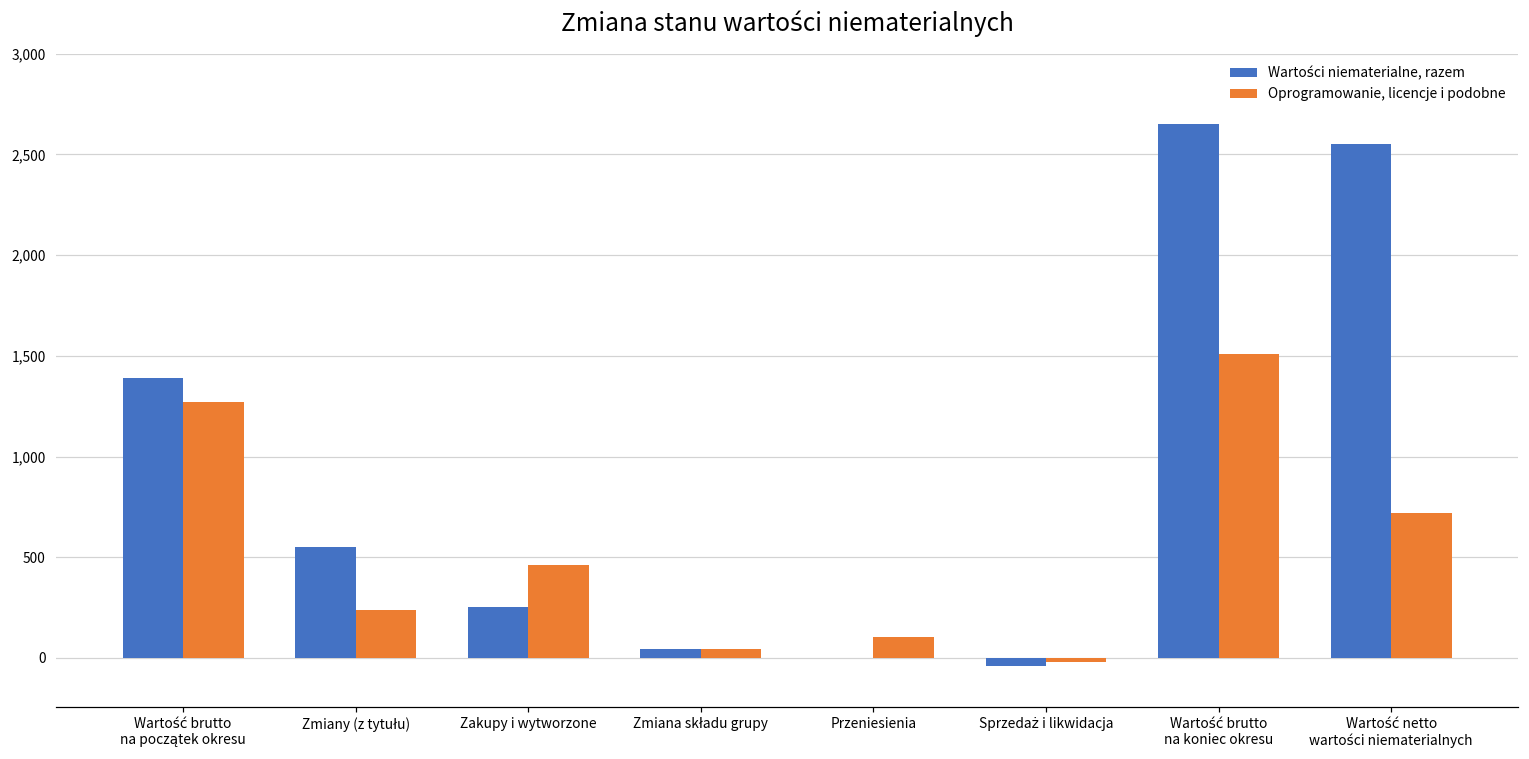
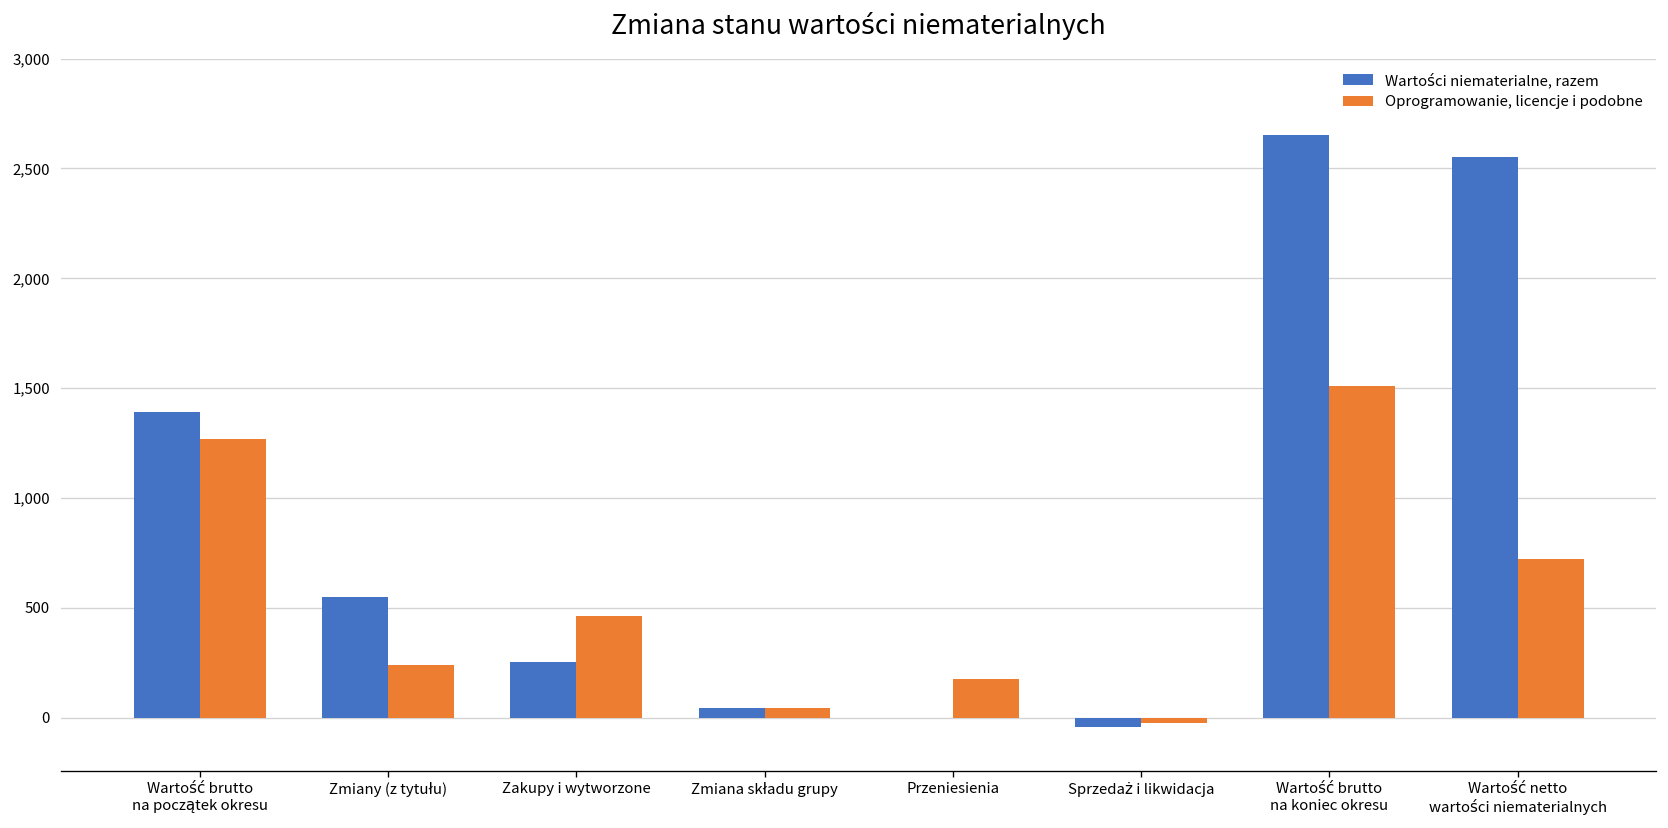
  {
    "Wartości niematerialne, razem": {
      "Wartość brutto na początek okresu": "1,390",
      "Zmiany (z tytułu)": "550",
      "Zakupy i wytworzone": "260",
      "Zmiana składu grupy": "40",
      "Przeniesienia": "0",
      "Sprzedaż i likwidacja": "-40",
      "Wartość brutto na koniec okresu": "2,650",
      "Wartość netto wartości niematerialnych": "2,550"
    },
    "Oprogramowanie, licencje i podobne": {
      "Wartość brutto na początek okresu": "1,270",
      "Zmiany (z tytułu)": "240",
      "Zakupy i wytworzone": "460",
      "Zmiana składu grupy": "50",
-     "Przeniesienia": "100",
+     "Przeniesienia": "180",
      "Sprzedaż i likwidacja": "-20",
      "Wartość brutto na koniec okresu": "1,510",
      "Wartość netto wartości niematerialnych": "720"
    }
  }
